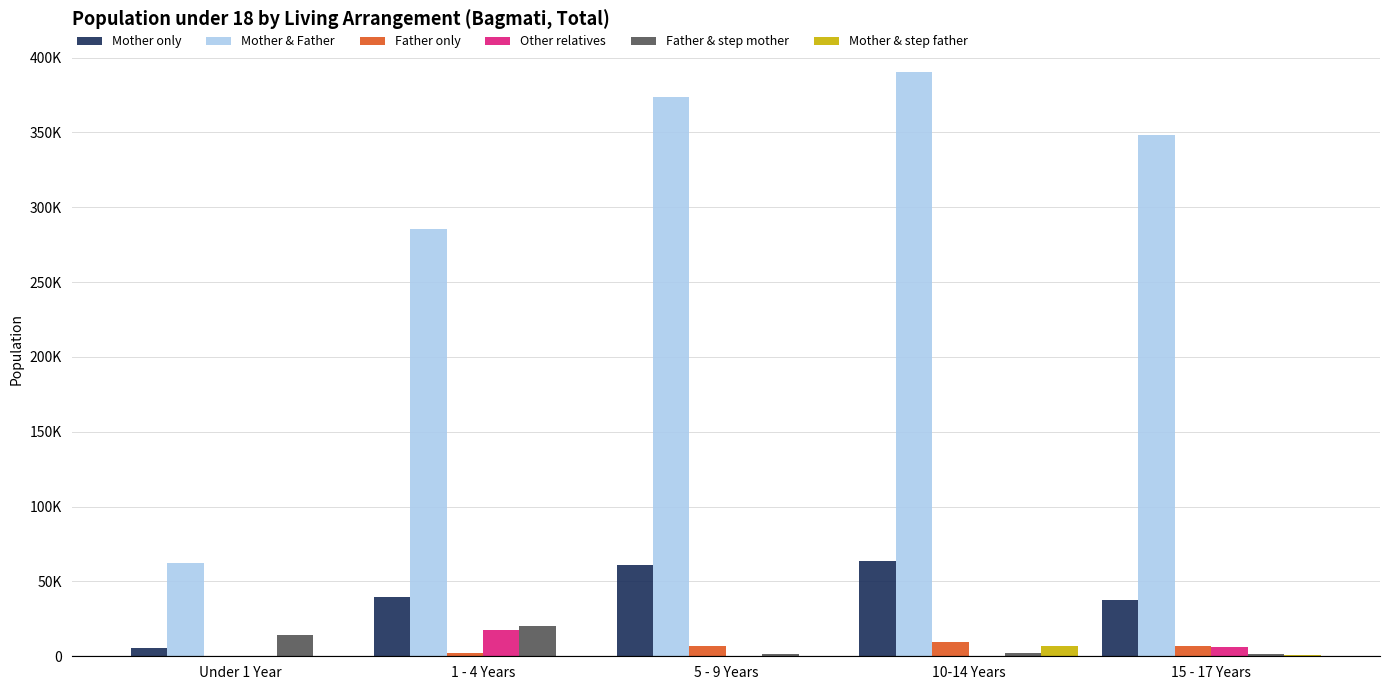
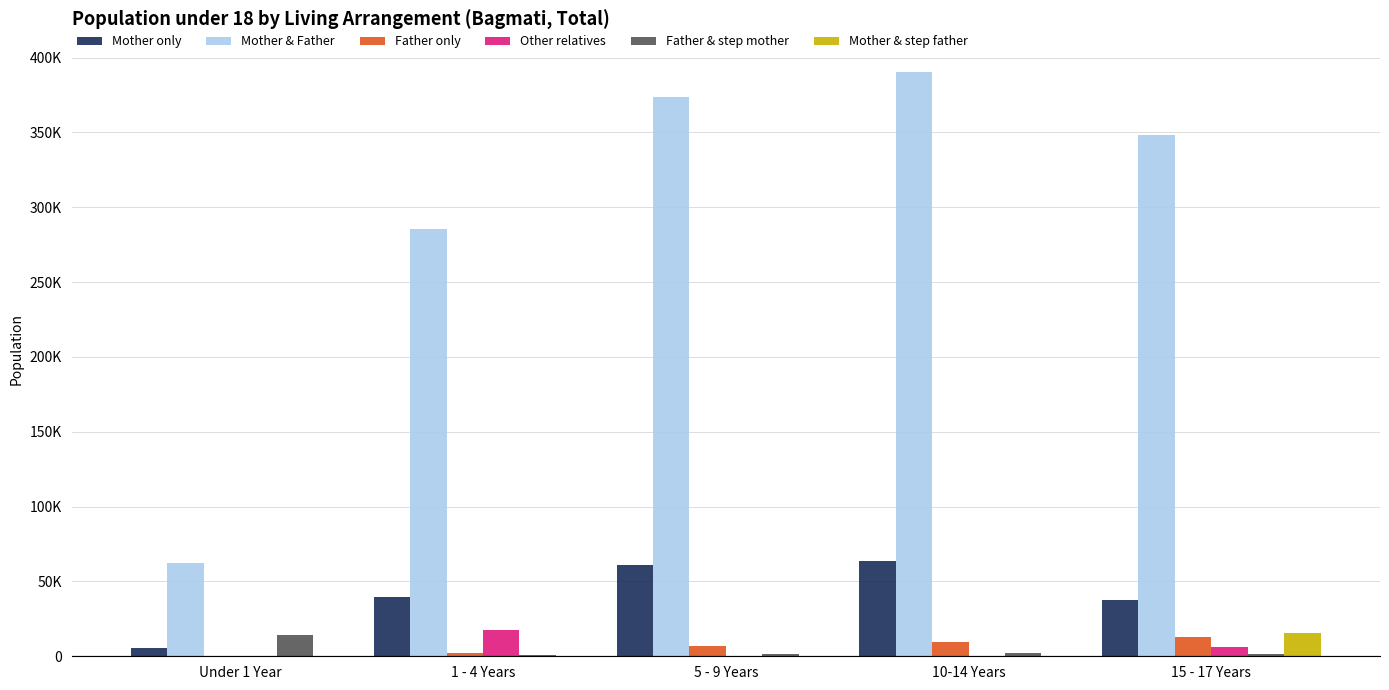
  {
    "Mother only": {
      "Under 1 Year": 5000,
      "1 - 4 Years": 40000,
      "5 - 9 Years": 61000,
      "10-14 Years": 64000,
      "15 - 17 Years": 38000
    },
    "Mother & Father": {
      "Under 1 Year": 62000,
      "1 - 4 Years": 285000,
      "5 - 9 Years": 373000,
      "10-14 Years": 390000,
      "15 - 17 Years": 348000
    },
    "Father only": {
      "1 - 4 Years": 2000,
      "5 - 9 Years": 7000,
      "10-14 Years": 9000,
-     "15 - 17 Years": 7000
+     "15 - 17 Years": 13000
    },
    "Other relatives": {
      "1 - 4 Years": 18000,
      "15 - 17 Years": 6000
    },
    "Father & step mother": {
      "Under 1 Year": 14000,
-     "1 - 4 Years": 20000,
+     "1 - 4 Years": 1000,
      "10-14 Years": 2000
    },
    "Mother & step father": {
      "Under 1 Year": 0,
      "1 - 4 Years": 0,
      "5 - 9 Years": 0,
-     "10-14 Years": 7000,
-     "15 - 17 Years": 1000
+     "10-14 Years": 0,
+     "15 - 17 Years": 16000
    }
  }
